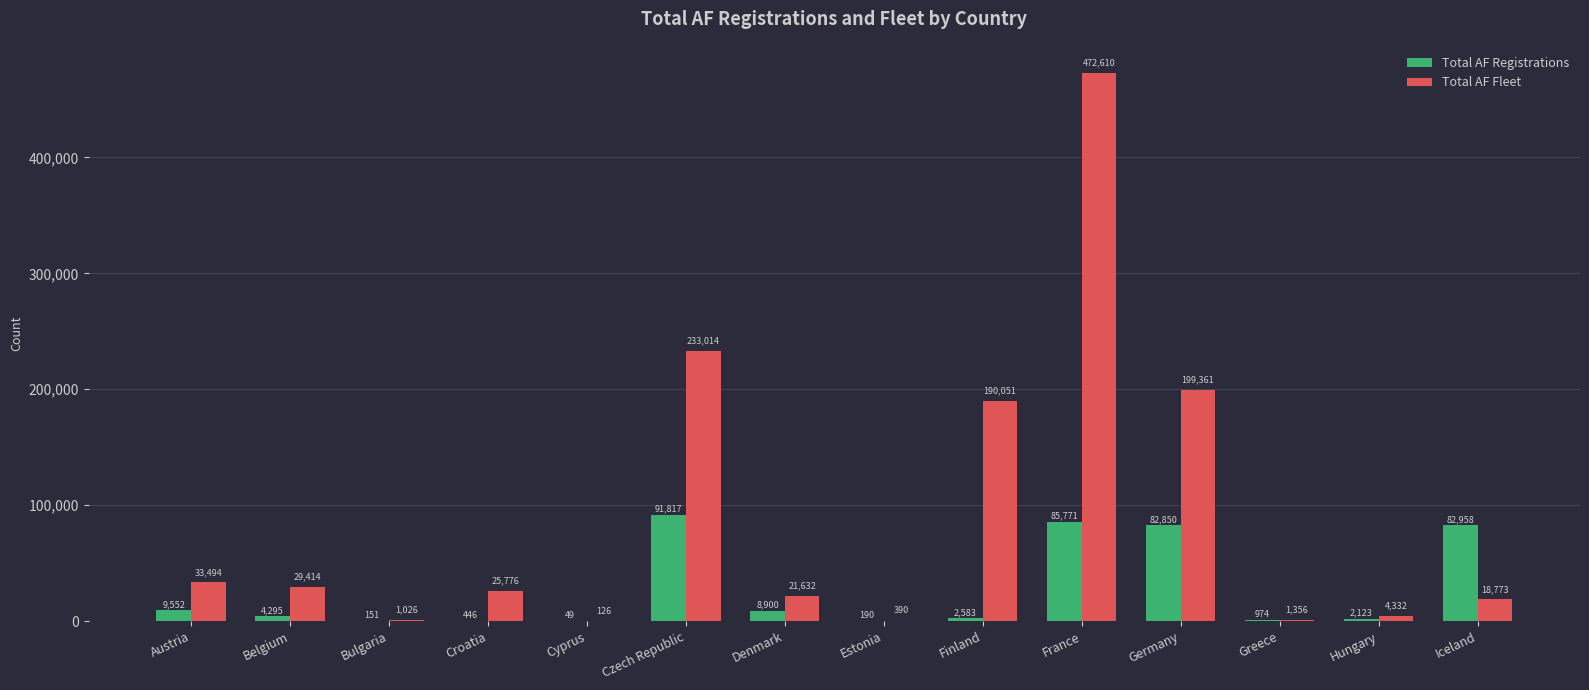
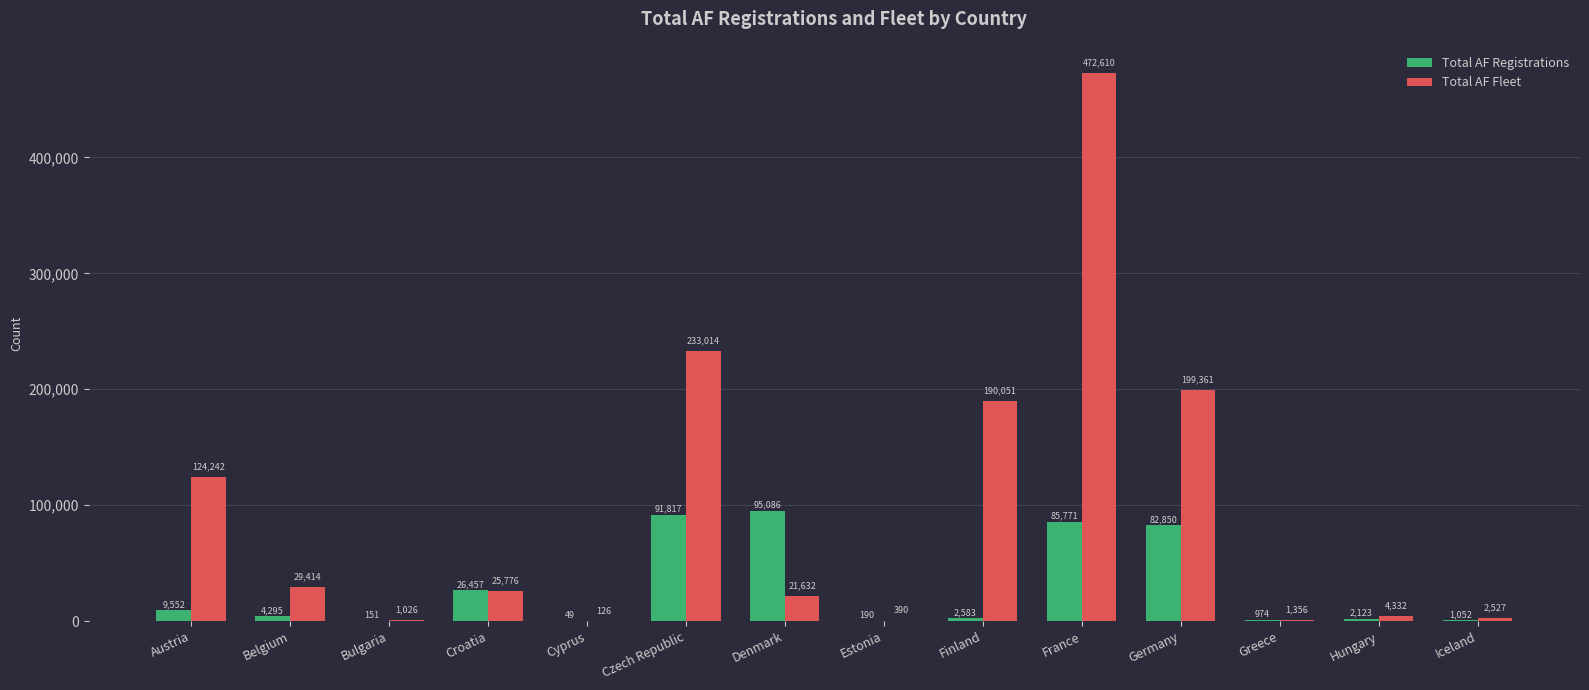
  {
    "Total AF Registrations": {
      "Austria": "9,552",
      "Belgium": "4,295",
      "Bulgaria": "151",
-     "Croatia": "446",
+     "Croatia": "26,457",
      "Cyprus": "49",
      "Czech Republic": "91,817",
-     "Denmark": "8,900",
+     "Denmark": "95,086",
      "Estonia": "190",
      "Finland": "2,583",
      "France": "85,771",
      "Germany": "82,850",
      "Greece": "974",
      "Hungary": "2,123",
-     "Iceland": "82,958"
+     "Iceland": "1,052"
    },
    "Total AF Fleet": {
-     "Austria": "33,494",
+     "Austria": "124,242",
      "Belgium": "29,414",
      "Bulgaria": "1,026",
      "Croatia": "25,776",
      "Cyprus": "126",
      "Czech Republic": "233,014",
      "Denmark": "21,632",
      "Estonia": "390",
      "Finland": "190,051",
      "France": "472,610",
      "Germany": "199,361",
      "Greece": "1,356",
      "Hungary": "4,332",
-     "Iceland": "18,773"
+     "Iceland": "2,527"
    }
  }
